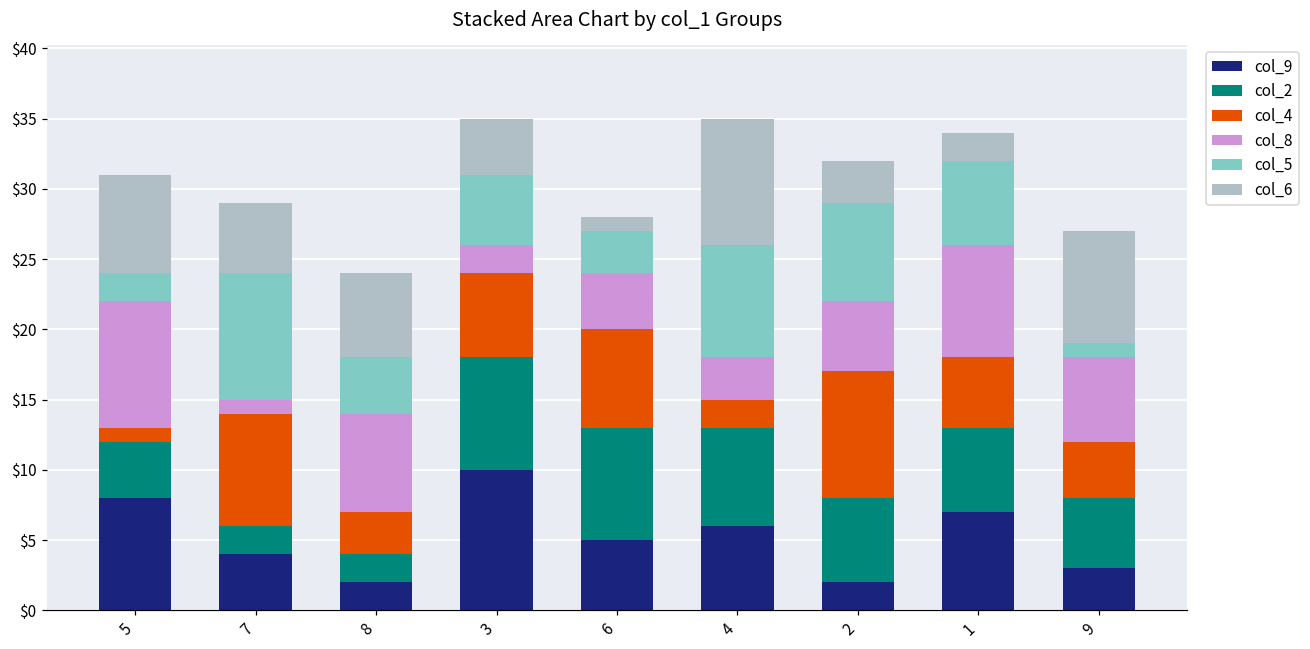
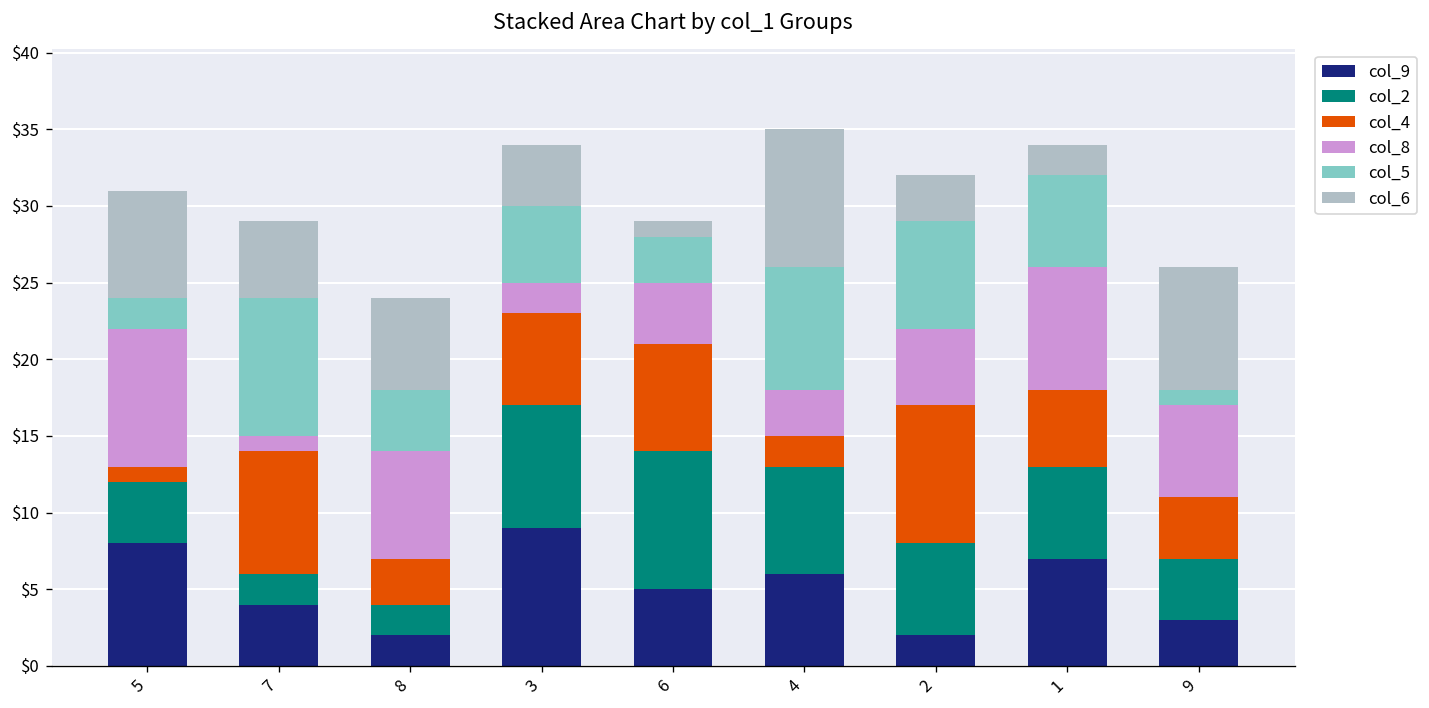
  {
    "col_9": {
      "5": "$8",
      "7": "$4",
      "8": "$2",
-     "3": "$10",
+     "3": "$9",
      "6": "$5",
      "4": "$6",
      "2": "$2",
      "1": "$7",
      "9": "$3"
    },
    "col_2": {
      "5": "$4",
      "7": "$2",
      "8": "$2",
      "3": "$8",
-     "6": "$8",
+     "6": "$9",
      "4": "$7",
      "2": "$6",
      "1": "$6",
-     "9": "$5"
+     "9": "$4"
    },
    "col_4": {
      "5": "$1",
      "7": "$8",
      "8": "$3",
      "3": "$6",
      "6": "$7",
      "4": "$2",
      "2": "$9",
      "1": "$5",
      "9": "$4"
    }
  }
